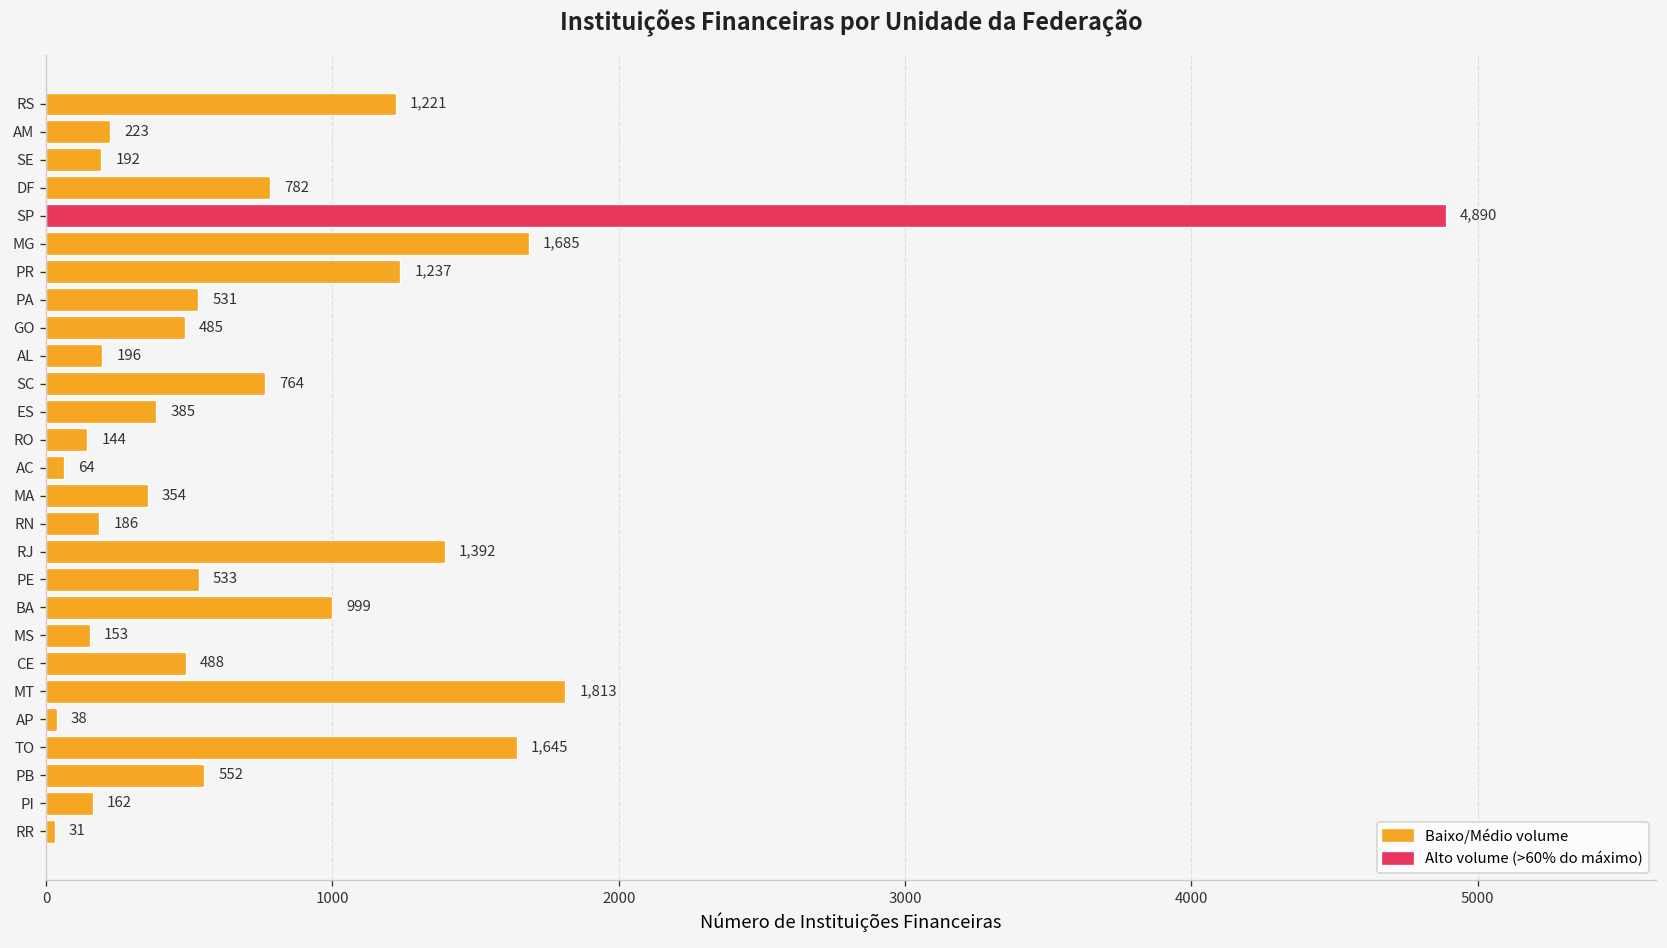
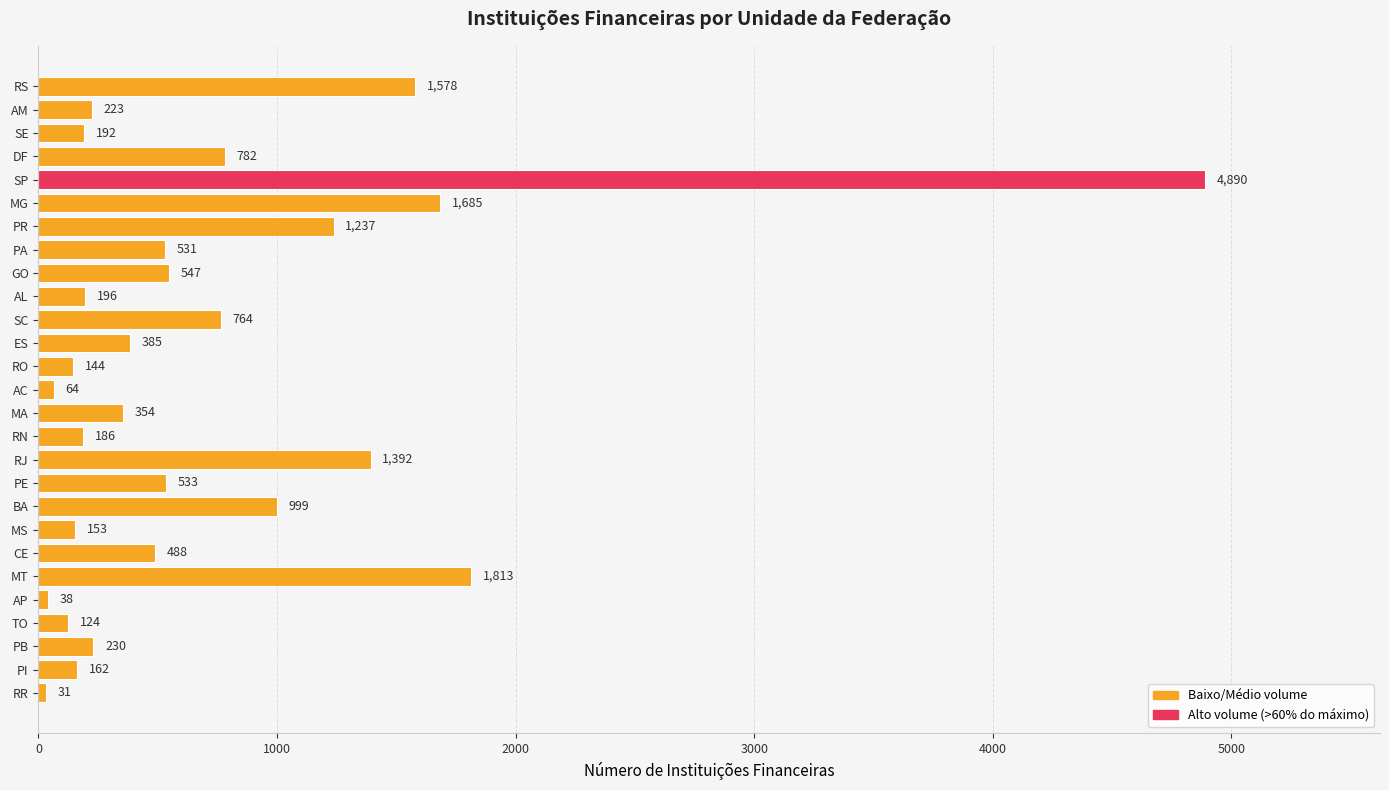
  {
-   "RS": "1,221",
+   "RS": "1,578",
    "AM": "223",
    "SE": "192",
    "DF": "782",
    "SP": "4,890",
    "MG": "1,685",
    "PR": "1,237",
    "PA": "531",
-   "GO": "485",
+   "GO": "547",
    "AL": "196",
    "SC": "764",
    "ES": "385",
    "RO": "144",
    "AC": "64",
    "MA": "354",
    "RN": "186",
    "RJ": "1,392",
    "PE": "533",
    "BA": "999",
    "MS": "153",
    "CE": "488",
    "MT": "1,813",
    "AP": "38",
-   "TO": "1,645",
-   "PB": "552",
+   "TO": "124",
+   "PB": "230",
    "PI": "162",
    "RR": "31"
  }
